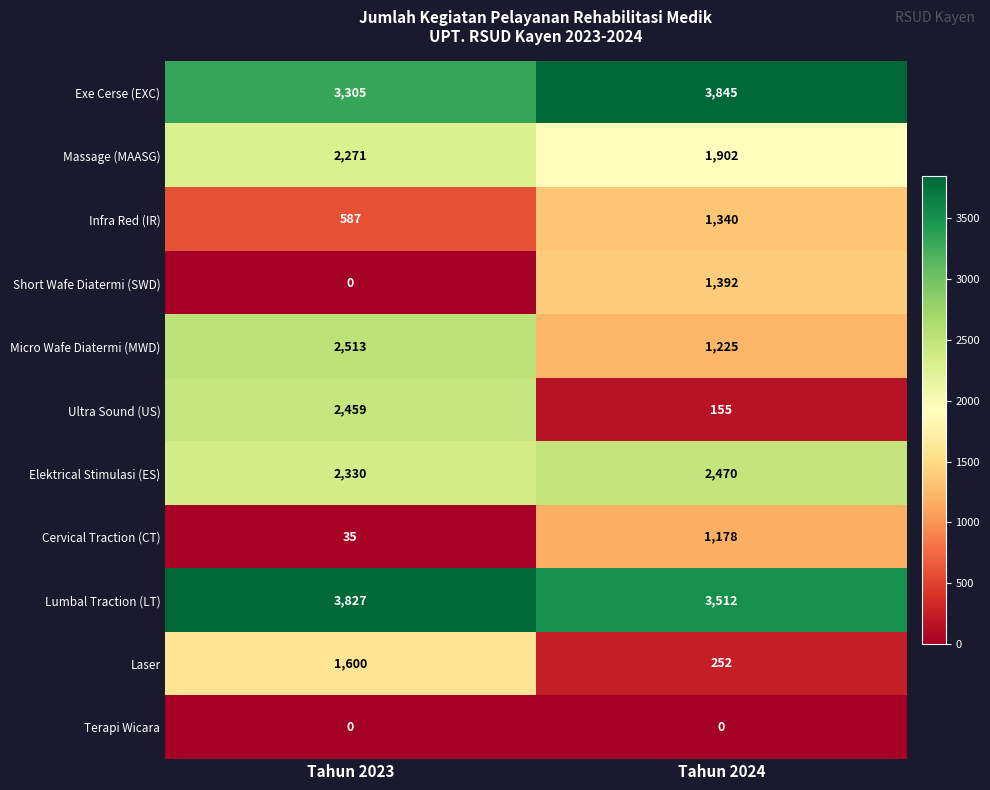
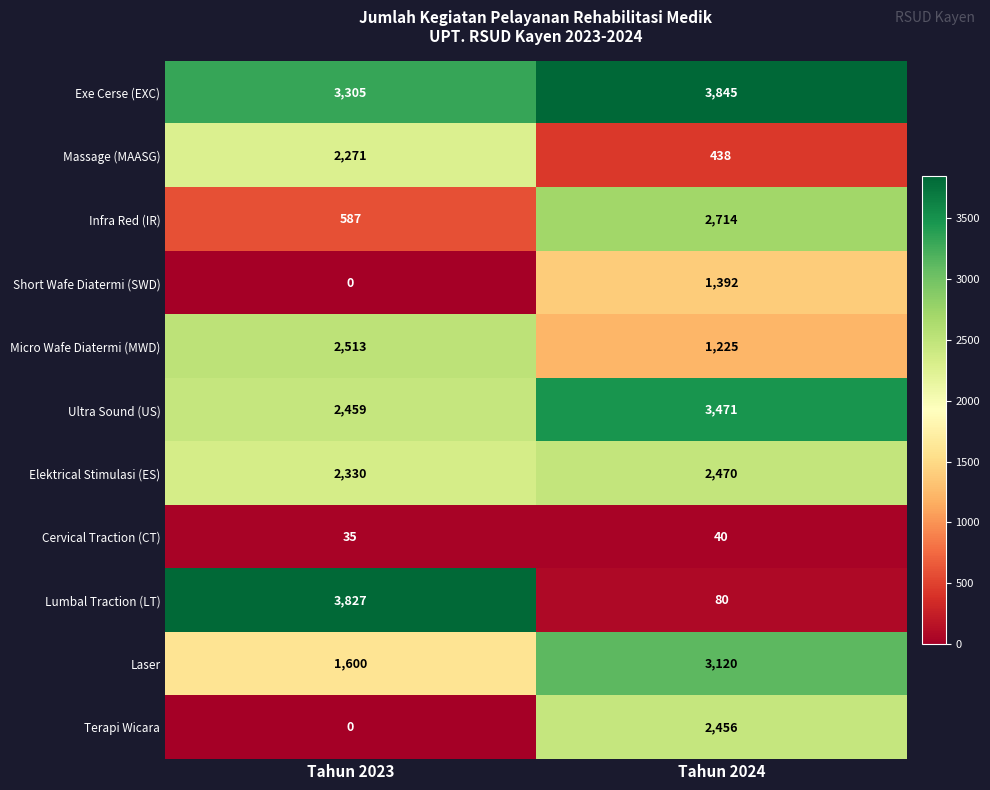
  {
    "Exe Cerse (EXC)": {
      "Tahun 2023": "3,305",
      "Tahun 2024": "3,845"
    },
    "Massage (MAASG)": {
      "Tahun 2023": "2,271",
-     "Tahun 2024": "1,902"
+     "Tahun 2024": "438"
    },
    "Infra Red (IR)": {
      "Tahun 2023": "587",
-     "Tahun 2024": "1,340"
+     "Tahun 2024": "2,714"
    },
    "Short Wafe Diatermi (SWD)": {
      "Tahun 2023": "0",
      "Tahun 2024": "1,392"
    },
    "Micro Wafe Diatermi (MWD)": {
      "Tahun 2023": "2,513",
      "Tahun 2024": "1,225"
    },
    "Ultra Sound (US)": {
      "Tahun 2023": "2,459",
-     "Tahun 2024": "155"
+     "Tahun 2024": "3,471"
    },
    "Elektrical Stimulasi (ES)": {
      "Tahun 2023": "2,330",
      "Tahun 2024": "2,470"
    },
    "Cervical Traction (CT)": {
      "Tahun 2023": "35",
-     "Tahun 2024": "1,178"
+     "Tahun 2024": "40"
    },
    "Lumbal Traction (LT)": {
      "Tahun 2023": "3,827",
-     "Tahun 2024": "3,512"
+     "Tahun 2024": "80"
    },
    "Laser": {
      "Tahun 2023": "1,600",
-     "Tahun 2024": "252"
+     "Tahun 2024": "3,120"
    },
    "Terapi Wicara": {
      "Tahun 2023": "0",
-     "Tahun 2024": "0"
+     "Tahun 2024": "2,456"
    }
  }
